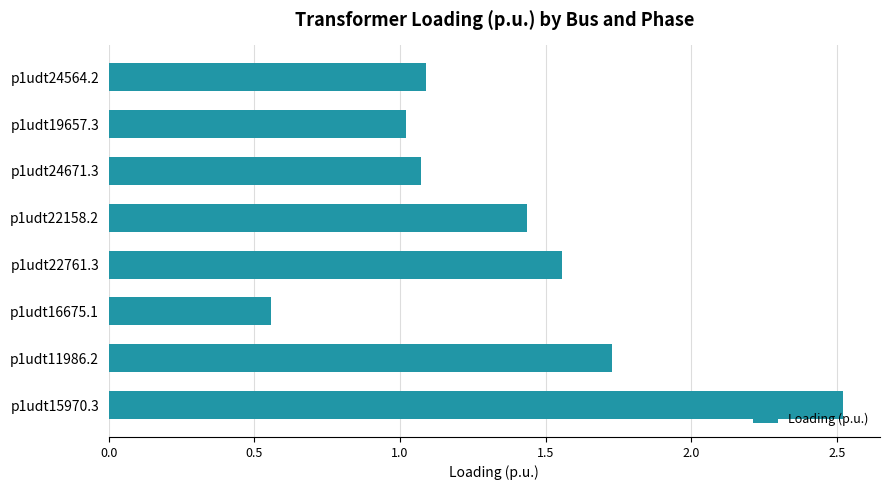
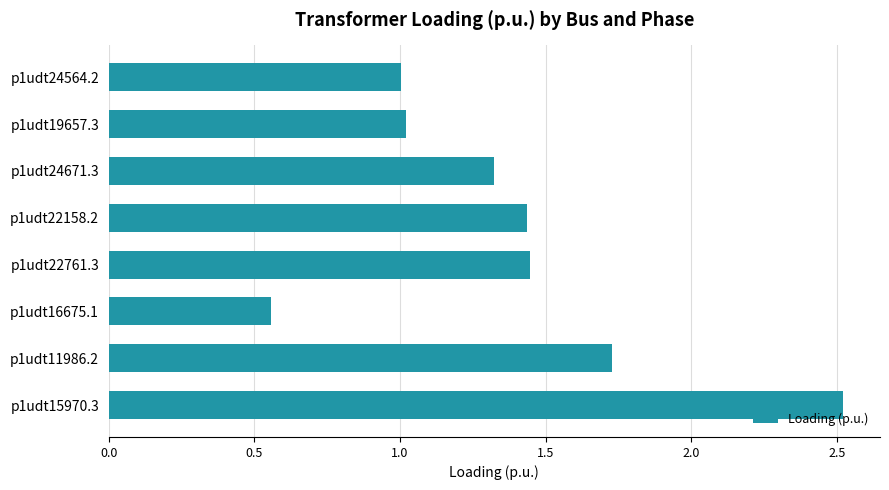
  {
-   "p1udt24564.2": 1.09,
+   "p1udt24564.2": 1.00,
    "p1udt19657.3": 1.02,
-   "p1udt24671.3": 1.07,
+   "p1udt24671.3": 1.32,
    "p1udt22158.2": 1.44,
-   "p1udt22761.3": 1.56,
+   "p1udt22761.3": 1.45,
    "p1udt16675.1": 0.56,
    "p1udt11986.2": 1.73,
    "p1udt15970.3": 2.52
  }
